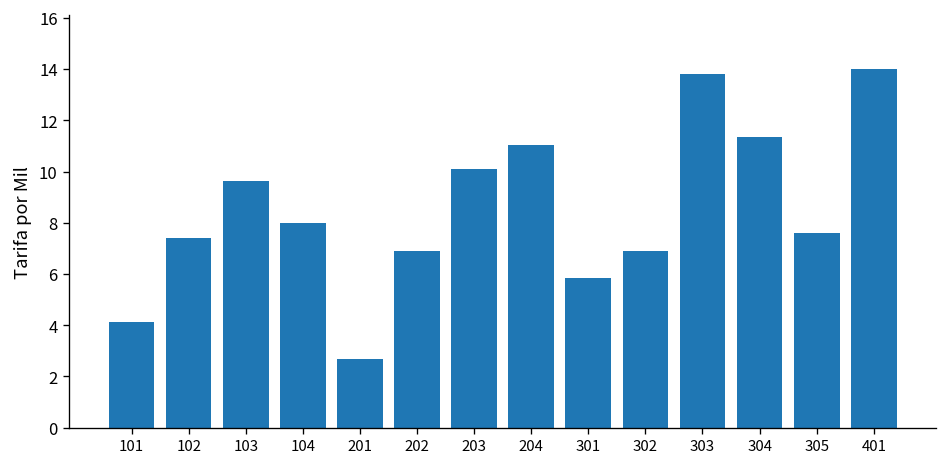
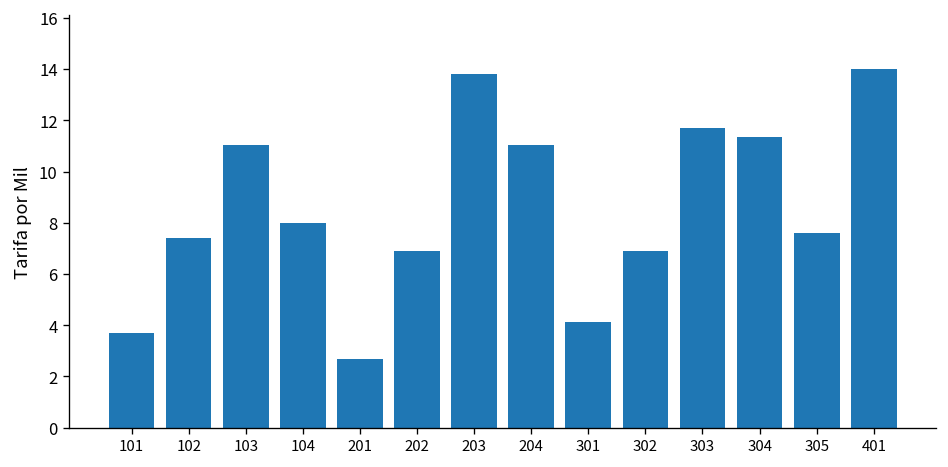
  {
-   "101": 4.1,
+   "101": 3.7,
    "102": 7.4,
-   "103": 9.6,
+   "103": 11.0,
    "104": 8.0,
    "201": 2.7,
    "202": 6.9,
-   "203": 10.1,
+   "203": 13.8,
    "204": 11.0,
-   "301": 5.9,
+   "301": 4.1,
    "302": 6.9,
-   "303": 13.8,
+   "303": 11.7,
    "304": 11.3,
    "305": 7.6,
    "401": 14.0
  }
